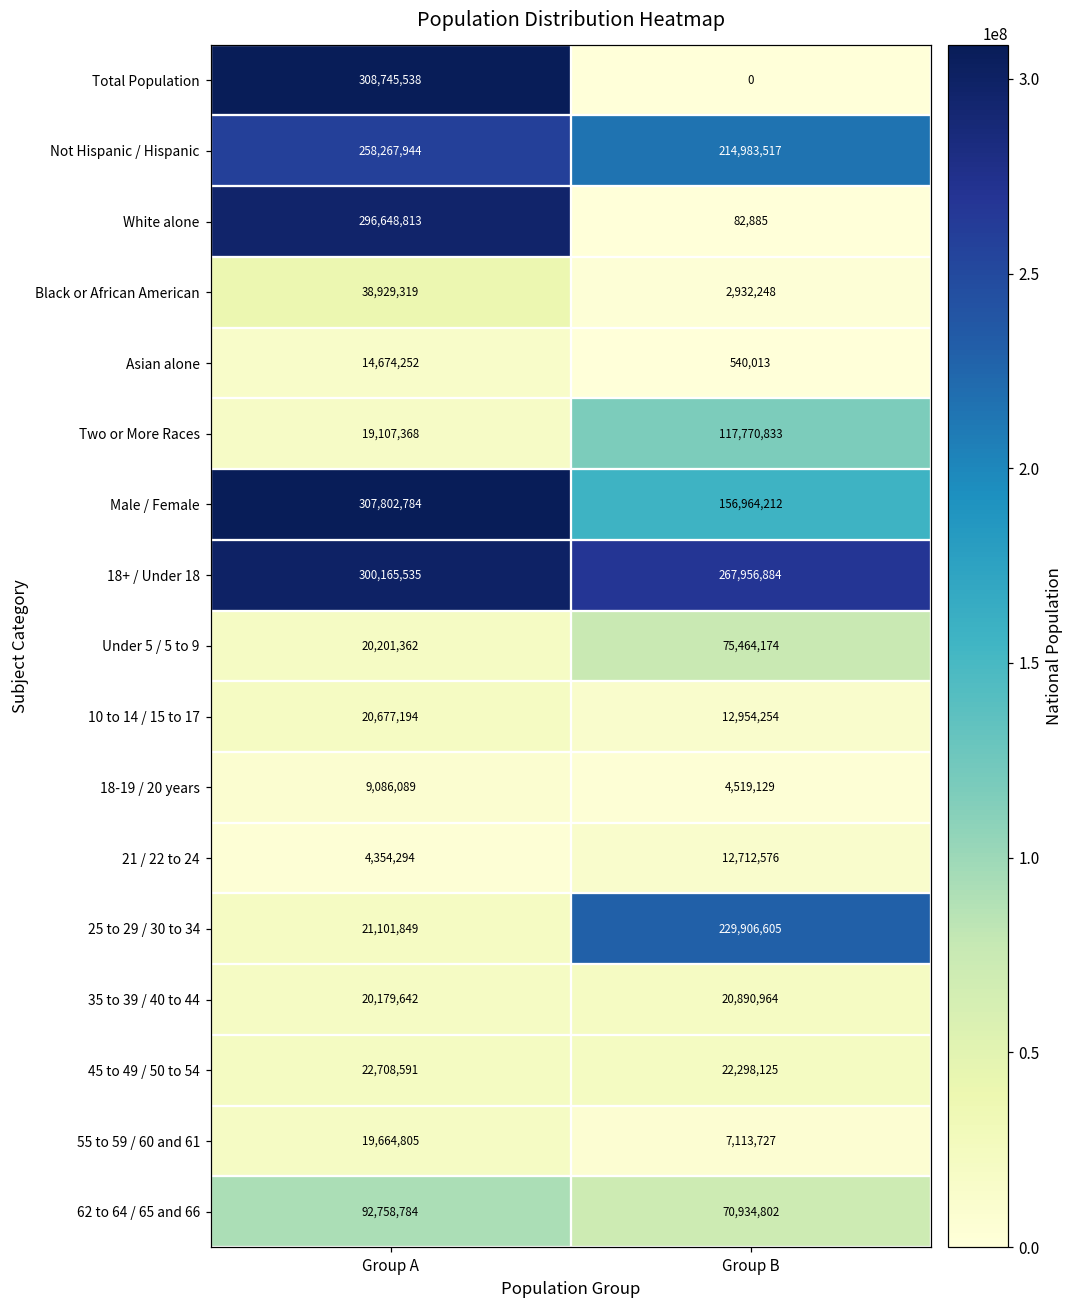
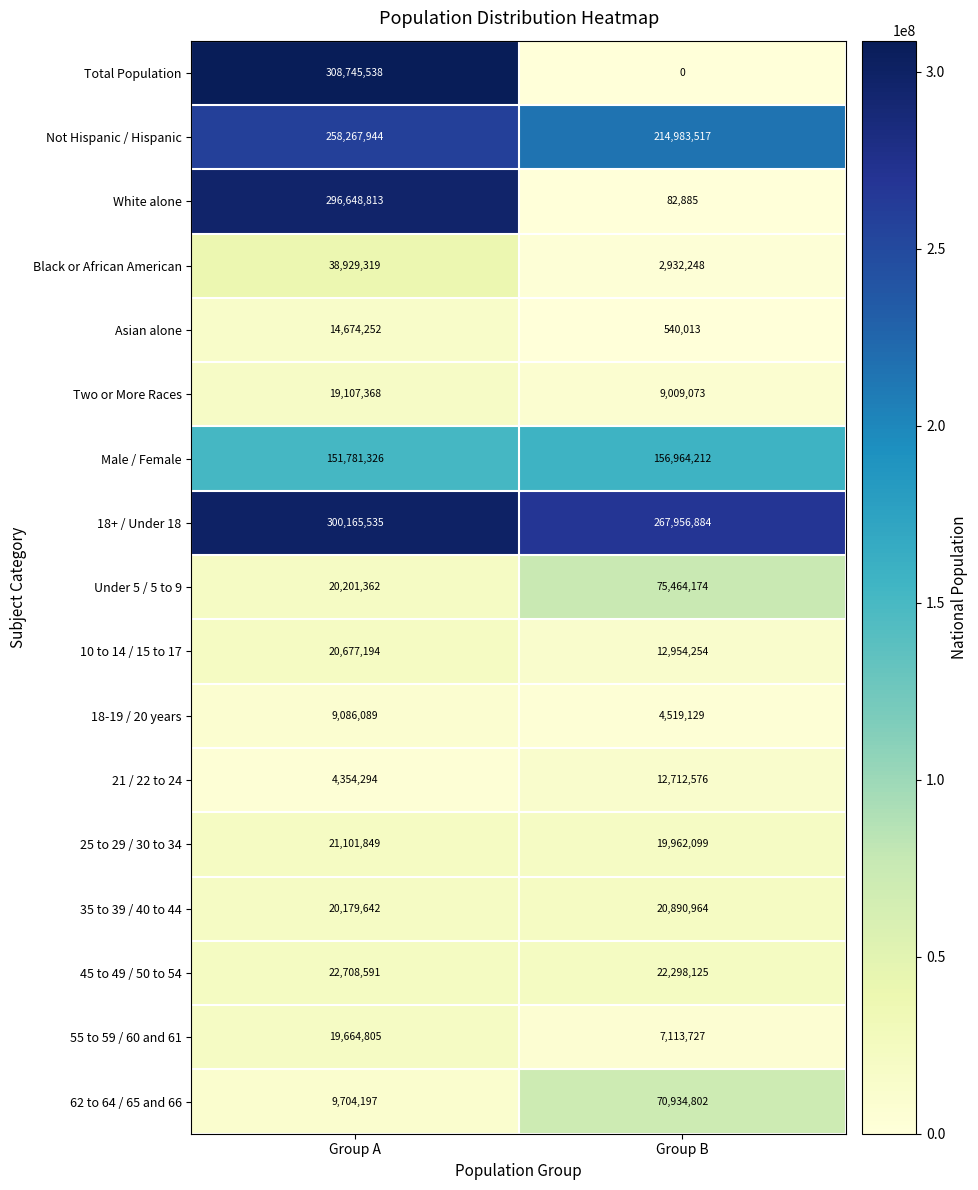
  {
    "Total Population": {
      "Group A": "308,745,538",
      "Group B": "0"
    },
    "Not Hispanic / Hispanic": {
      "Group A": "258,267,944",
      "Group B": "214,983,517"
    },
    "White alone": {
      "Group A": "296,648,813",
      "Group B": "82,885"
    },
    "Black or African American": {
      "Group A": "38,929,319",
      "Group B": "2,932,248"
    },
    "Asian alone": {
      "Group A": "14,674,252",
      "Group B": "540,013"
    },
    "Two or More Races": {
      "Group A": "19,107,368",
-     "Group B": "117,770,833"
+     "Group B": "9,009,073"
    },
    "Male / Female": {
-     "Group A": "307,802,784",
+     "Group A": "151,781,326",
      "Group B": "156,964,212"
    },
    "18+ / Under 18": {
      "Group A": "300,165,535",
      "Group B": "267,956,884"
    },
    "Under 5 / 5 to 9": {
      "Group A": "20,201,362",
      "Group B": "75,464,174"
    },
    "10 to 14 / 15 to 17": {
      "Group A": "20,677,194",
      "Group B": "12,954,254"
    },
    "18-19 / 20 years": {
      "Group A": "9,086,089",
      "Group B": "4,519,129"
    },
    "21 / 22 to 24": {
      "Group A": "4,354,294",
      "Group B": "12,712,576"
    },
    "25 to 29 / 30 to 34": {
      "Group A": "21,101,849",
-     "Group B": "229,906,605"
+     "Group B": "19,962,099"
    },
    "35 to 39 / 40 to 44": {
      "Group A": "20,179,642",
      "Group B": "20,890,964"
    },
    "45 to 49 / 50 to 54": {
      "Group A": "22,708,591",
      "Group B": "22,298,125"
    },
    "55 to 59 / 60 and 61": {
      "Group A": "19,664,805",
      "Group B": "7,113,727"
    },
    "62 to 64 / 65 and 66": {
-     "Group A": "92,758,784",
+     "Group A": "9,704,197",
      "Group B": "70,934,802"
    }
  }
